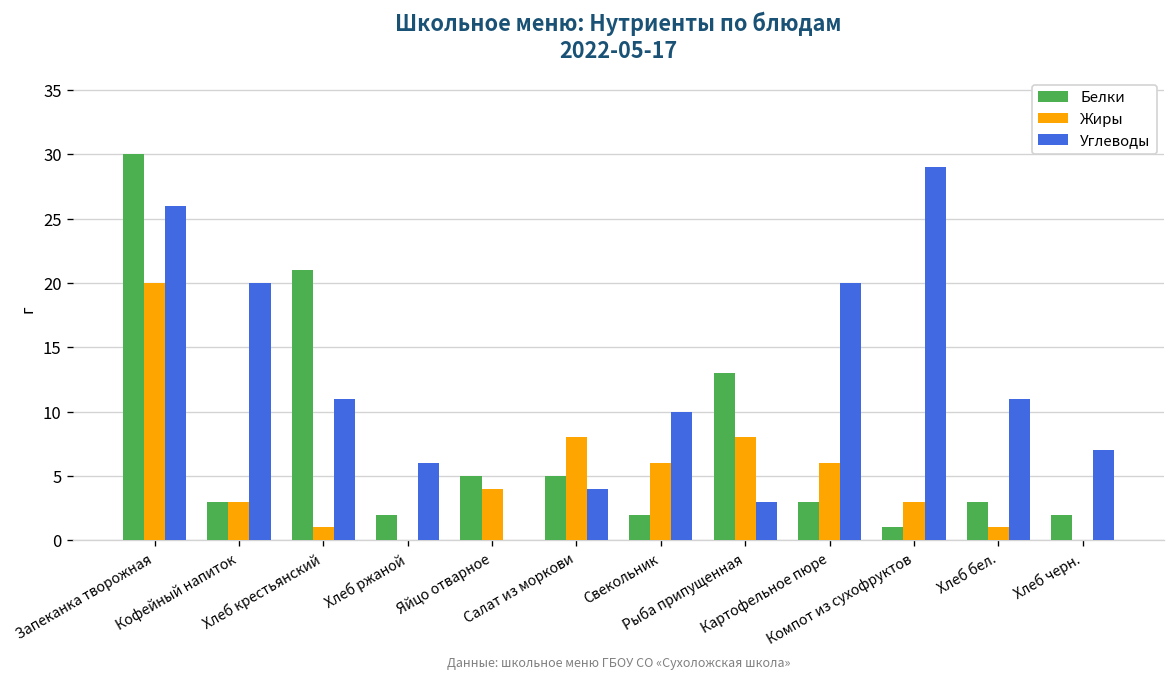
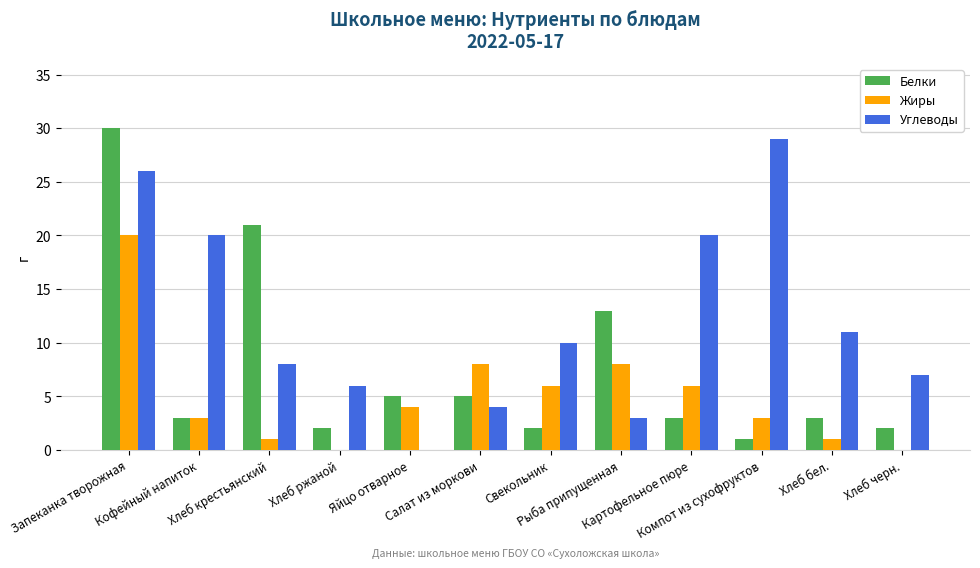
  {
    "Белки": {
      "Запеканка творожная": 30,
      "Кофейный напиток": 3,
      "Хлеб крестьянский": 21,
      "Хлеб ржаной": 2,
      "Яйцо отварное": 5,
      "Салат из моркови": 5,
      "Свекольник": 2,
      "Рыба припущенная": 13,
      "Картофельное пюре": 3,
      "Компот из сухофруктов": 1,
      "Хлеб бел.": 3,
      "Хлеб черн.": 2
    },
    "Жиры": {
      "Запеканка творожная": 20,
      "Кофейный напиток": 3,
      "Хлеб крестьянский": 1,
      "Хлеб ржаной": 0,
      "Яйцо отварное": 4,
      "Салат из моркови": 8,
      "Свекольник": 6,
      "Рыба припущенная": 8,
      "Картофельное пюре": 6,
      "Компот из сухофруктов": 3,
      "Хлеб бел.": 1,
      "Хлеб черн.": 0
    },
    "Углеводы": {
      "Запеканка творожная": 26,
      "Кофейный напиток": 20,
-     "Хлеб крестьянский": 11,
+     "Хлеб крестьянский": 8,
      "Хлеб ржаной": 6,
      "Яйцо отварное": 0,
      "Салат из моркови": 4,
      "Свекольник": 10,
      "Рыба припущенная": 3,
      "Картофельное пюре": 20,
      "Компот из сухофруктов": 29,
      "Хлеб бел.": 11,
      "Хлеб черн.": 7
    }
  }
